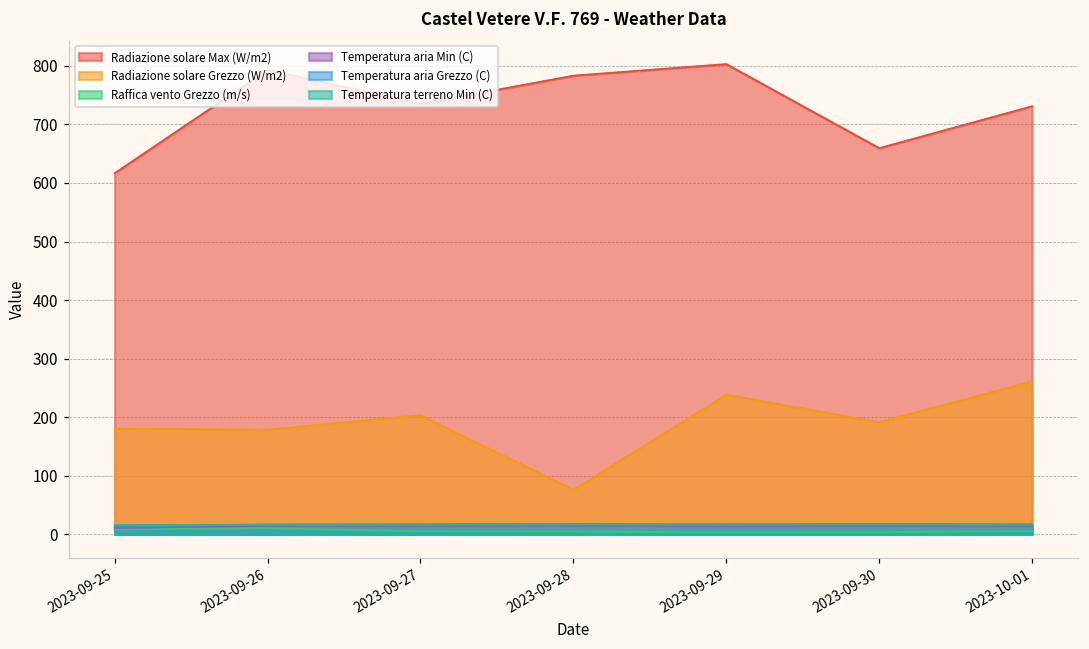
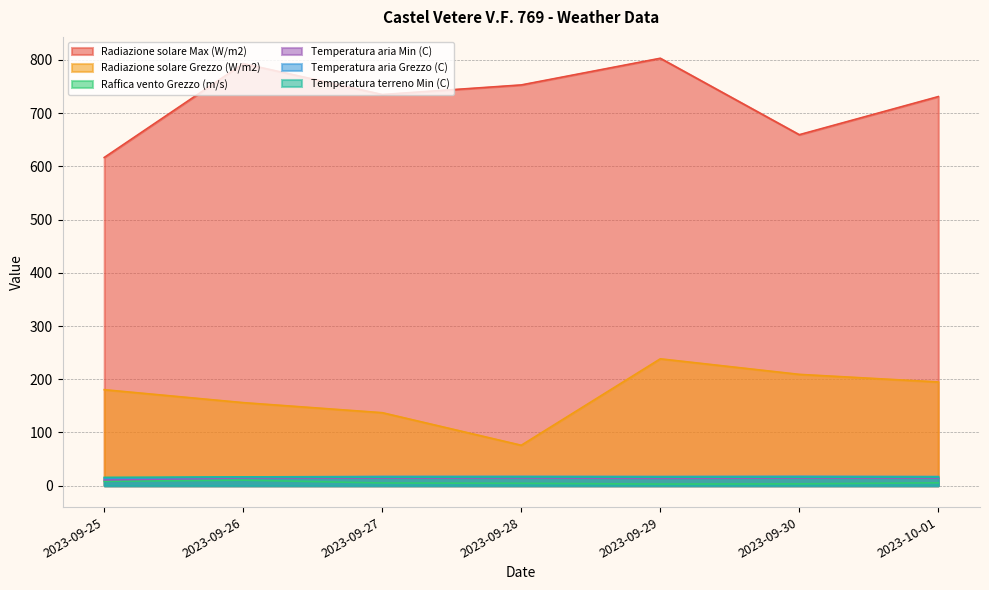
  {
    "Radiazione solare Max (W/m2)": {
      "2023-09-25": 620,
-     "2023-09-28": 780,
+     "2023-09-28": 750,
      "2023-09-29": 800,
      "2023-09-30": 660,
      "2023-10-01": 730
    },
    "Radiazione solare Grezzo (W/m2)": {
      "2023-09-25": 180,
-     "2023-09-26": 180,
-     "2023-09-27": 200,
+     "2023-09-26": 160,
+     "2023-09-27": 140,
      "2023-09-28": 80,
      "2023-09-29": 240,
-     "2023-09-30": 190,
-     "2023-10-01": 260
+     "2023-09-30": 210,
+     "2023-10-01": 190
    }
  }
